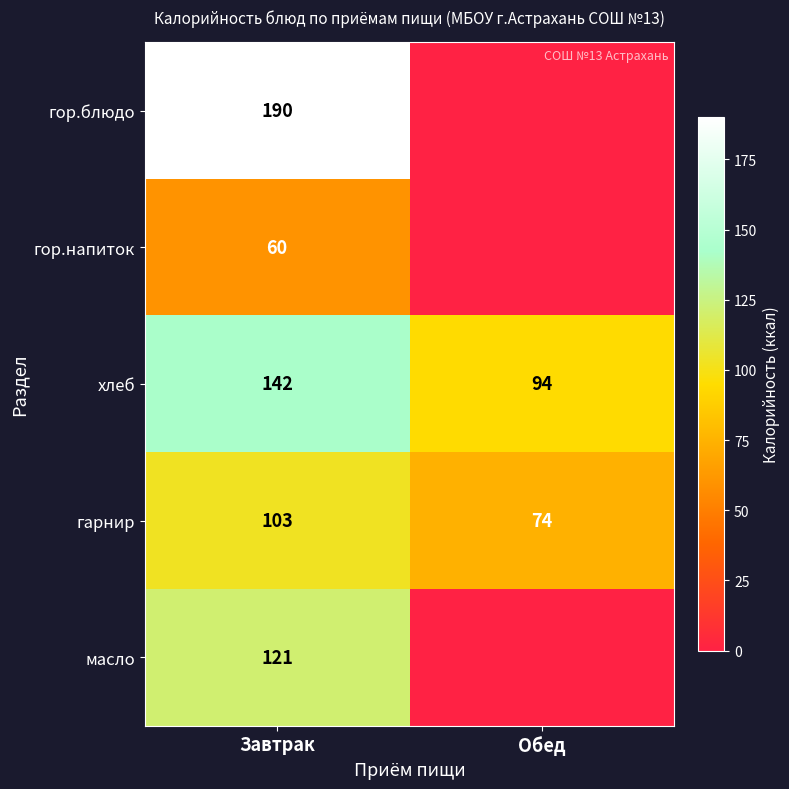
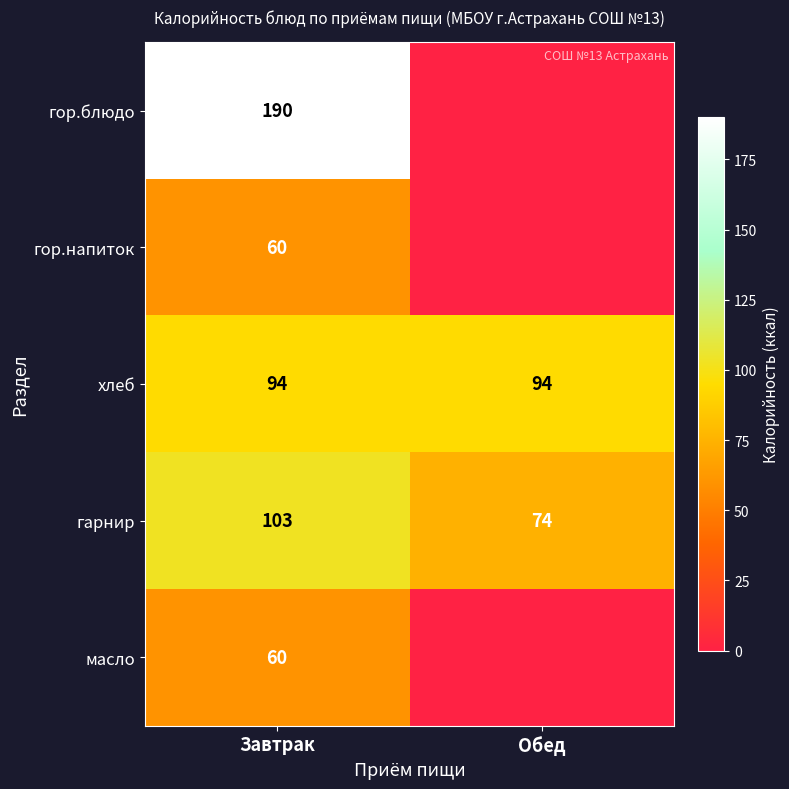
  {
    "гор.блюдо": {
      "Завтрак": 190,
      "Обед": 13
    },
    "гор.напиток": {
      "Завтрак": 60
    },
    "хлеб": {
-     "Завтрак": 142,
+     "Завтрак": 94,
      "Обед": 94
    },
    "гарнир": {
      "Завтрак": 103,
      "Обед": 74
    },
    "масло": {
-     "Завтрак": 121
+     "Завтрак": 60
    }
  }
